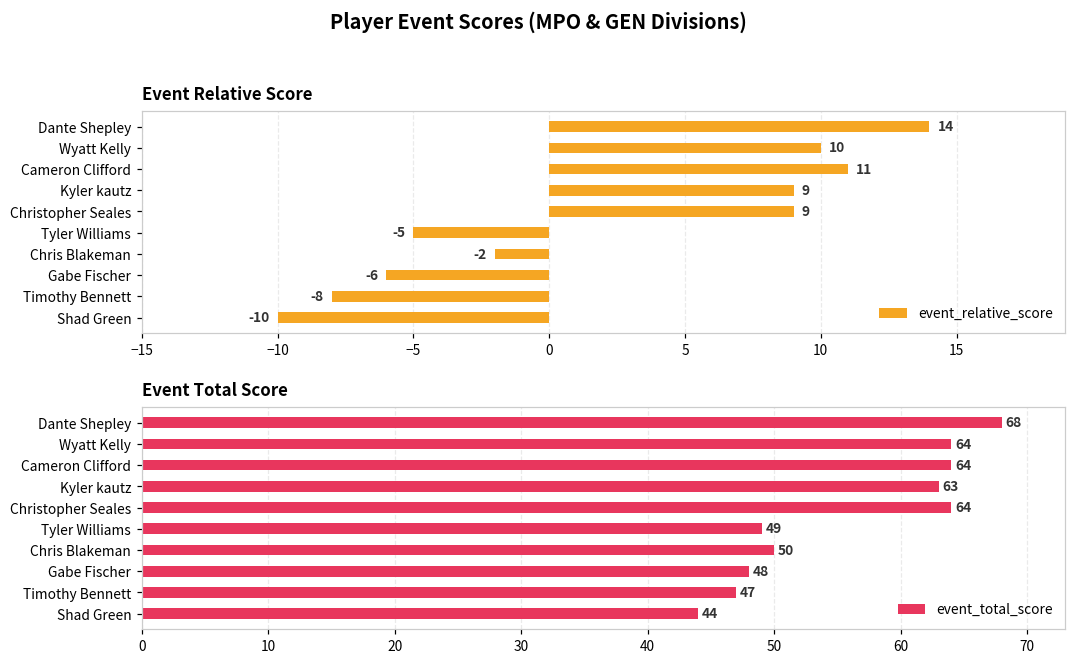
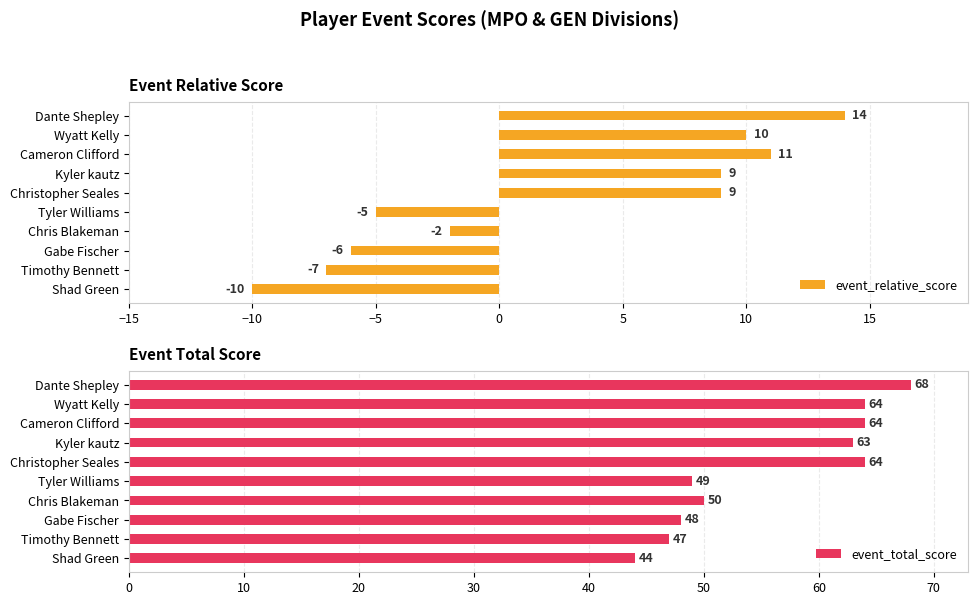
  {
    "Event Relative Score": {
      "Dante Shepley": 14,
      "Wyatt Kelly": 10,
      "Cameron Clifford": 11,
      "Kyler kautz": 9,
      "Christopher Seales": 9,
      "Tyler Williams": -5,
      "Chris Blakeman": -2,
      "Gabe Fischer": -6,
-     "Timothy Bennett": -8,
+     "Timothy Bennett": -7,
      "Shad Green": -10
    },
    "Event Total Score": {
      "Dante Shepley": 68,
      "Wyatt Kelly": 64,
      "Cameron Clifford": 64,
      "Kyler kautz": 63,
      "Christopher Seales": 64,
      "Tyler Williams": 49,
      "Chris Blakeman": 50,
      "Gabe Fischer": 48,
      "Timothy Bennett": 47,
      "Shad Green": 44
    }
  }
